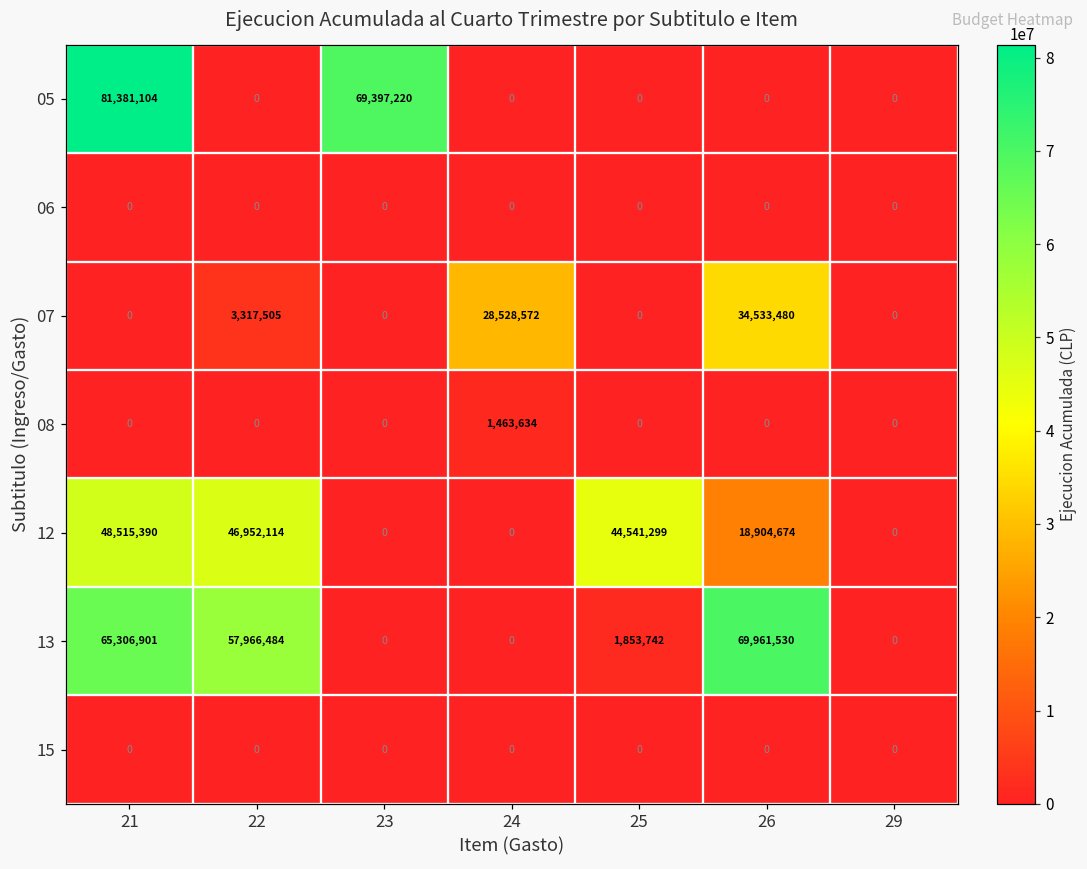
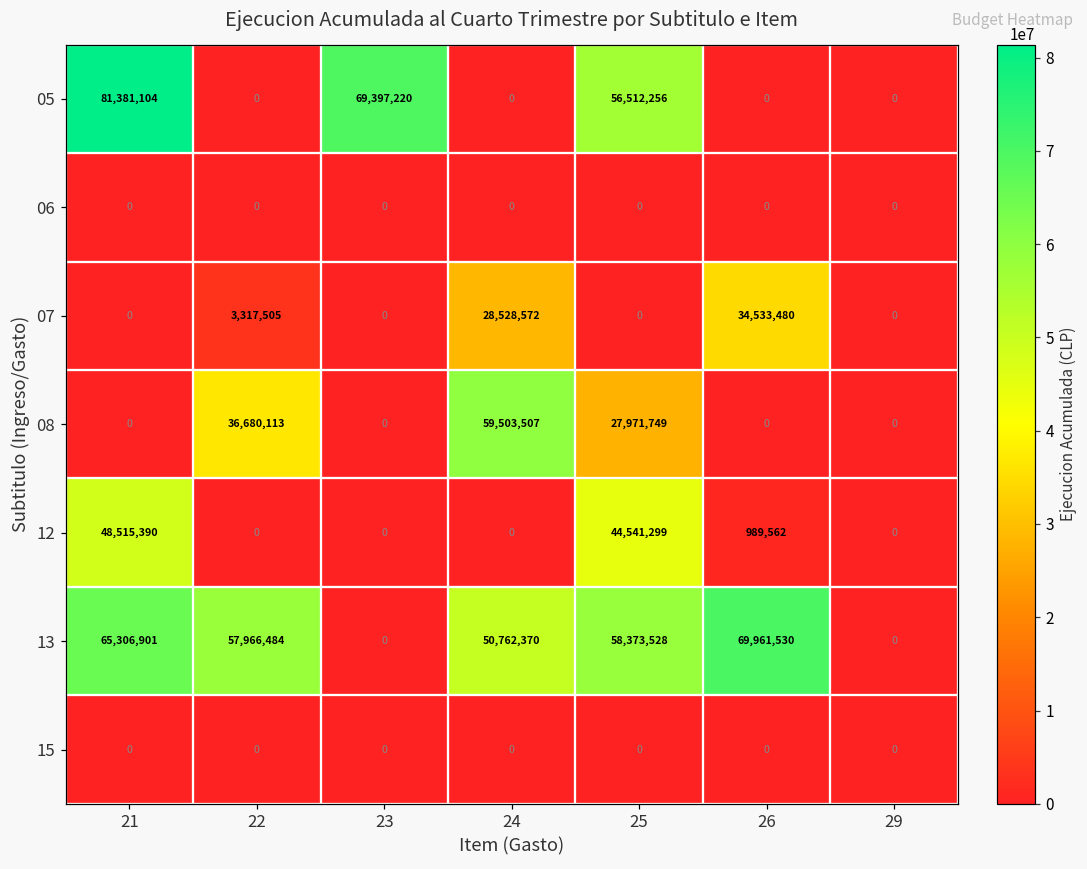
  {
    "05": {
      "21": "81,381,104",
      "22": "0",
      "23": "69,397,220",
      "24": "0",
-     "25": "0",
+     "25": "56,512,256",
      "26": "0",
      "29": "0"
    },
    "06": {
      "21": "0",
      "22": "0",
      "23": "0",
      "24": "0",
      "25": "0",
      "26": "0",
      "29": "0"
    },
    "07": {
      "21": "0",
      "22": "3,317,505",
      "23": "0",
      "24": "28,528,572",
      "25": "0",
      "26": "34,533,480",
      "29": "0"
    },
    "08": {
      "21": "0",
-     "22": "0",
+     "22": "36,680,113",
      "23": "0",
-     "24": "1,463,634",
-     "25": "0",
+     "24": "59,503,507",
+     "25": "27,971,749",
      "26": "0",
      "29": "0"
    },
    "12": {
      "21": "48,515,390",
-     "22": "46,952,114",
+     "22": "0",
      "23": "0",
      "24": "0",
      "25": "44,541,299",
-     "26": "18,904,674",
+     "26": "989,562",
      "29": "0"
    },
    "13": {
      "21": "65,306,901",
      "22": "57,966,484",
      "23": "0",
-     "24": "0",
-     "25": "1,853,742",
+     "24": "50,762,370",
+     "25": "58,373,528",
      "26": "69,961,530",
      "29": "0"
    },
    "15": {
      "21": "0",
      "22": "0",
      "23": "0",
      "24": "0",
      "25": "0",
      "26": "0",
      "29": "0"
    }
  }
